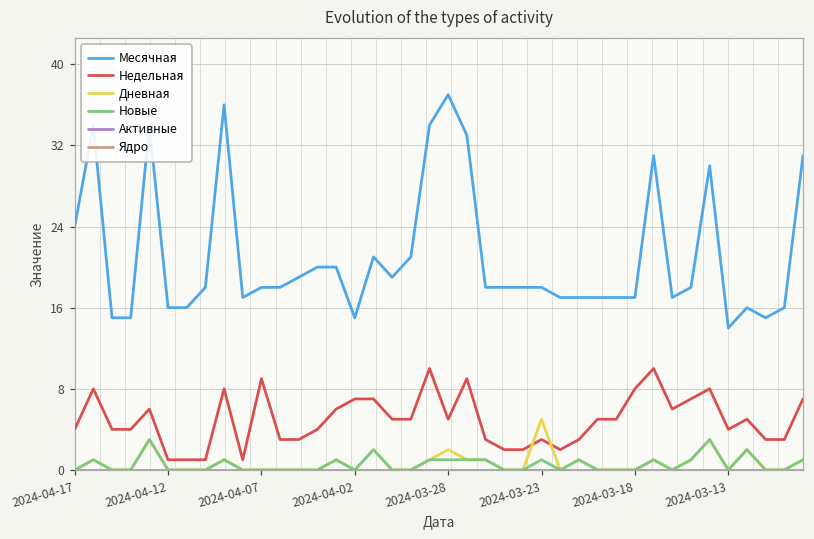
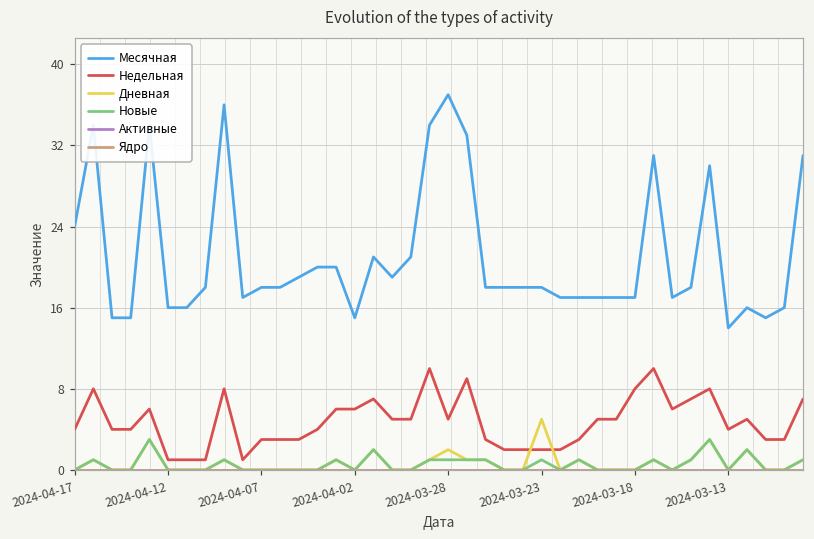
  {
    "Месячная": {
      "2024-04-17": 24,
      "2024-04-12": 16,
      "2024-04-07": 18,
      "2024-04-02": 15,
      "2024-03-28": 37,
      "2024-03-23": 18,
      "2024-03-18": 17,
      "2024-03-13": 14
    },
    "Недельная": {
      "2024-04-17": 4,
      "2024-04-12": 1,
-     "2024-04-07": 9,
-     "2024-04-02": 7,
+     "2024-04-07": 3,
+     "2024-04-02": 6,
      "2024-03-28": 5,
-     "2024-03-23": 3,
+     "2024-03-23": 2,
      "2024-03-18": 8,
      "2024-03-13": 4
    },
    "Дневная": {
      "2024-03-28": 2,
      "2024-03-23": 5
    },
    "Новые": {
      "2024-03-28": 1,
      "2024-03-23": 1
    },
    "Ядро": {
      "2024-03-28": 0,
      "2024-03-23": 0
    }
  }
